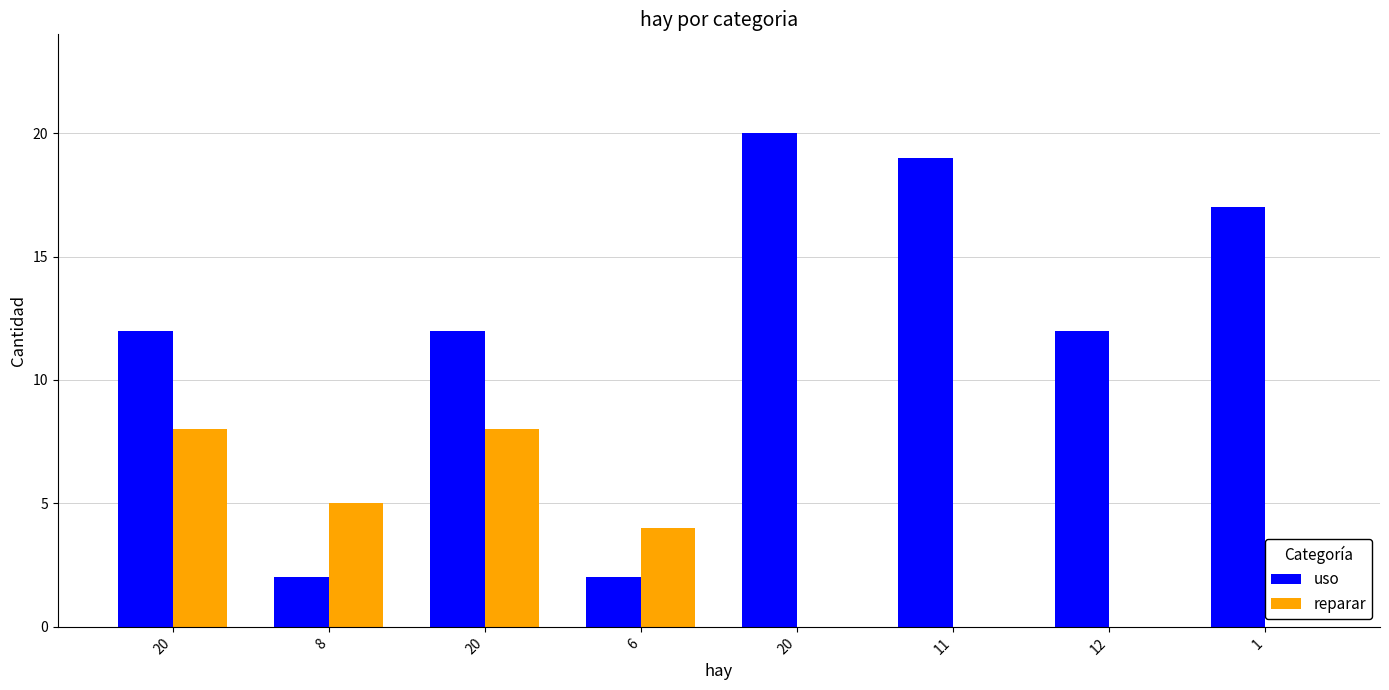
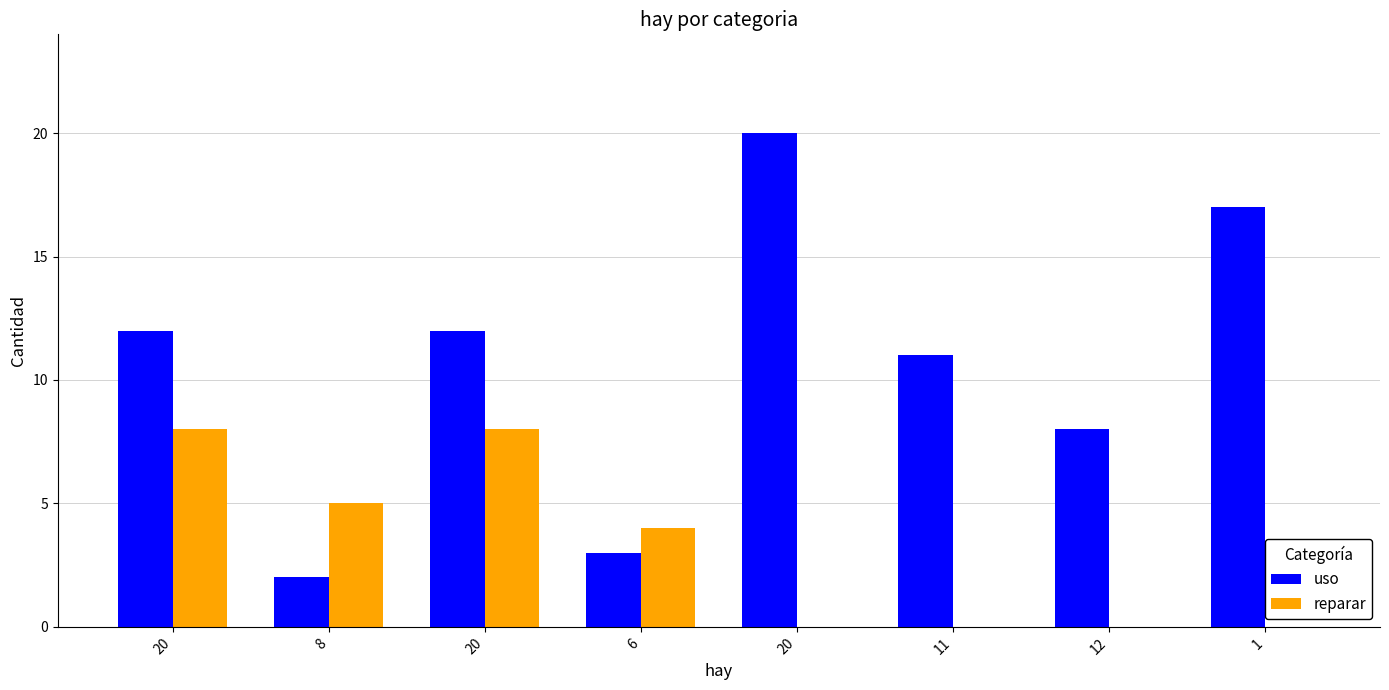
  {
    "uso": {
      "8": 2,
-     "6": 2,
-     "11": 19,
-     "12": 12,
+     "6": 3,
+     "11": 11,
+     "12": 8,
      "1": 17
    },
    "reparar": {
      "8": 5,
      "6": 4,
      "11": 0,
      "12": 0,
      "1": 0
    }
  }
